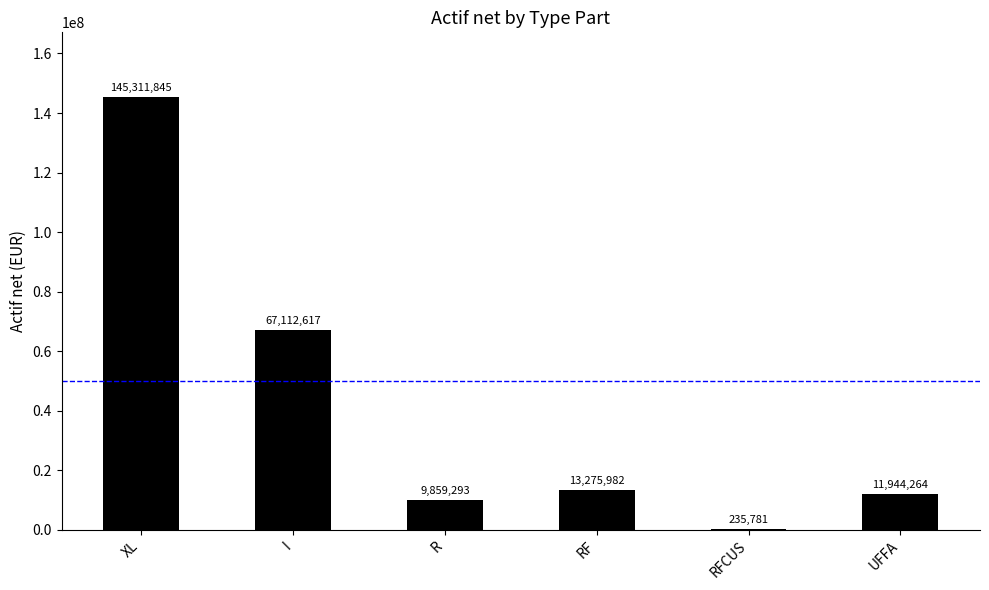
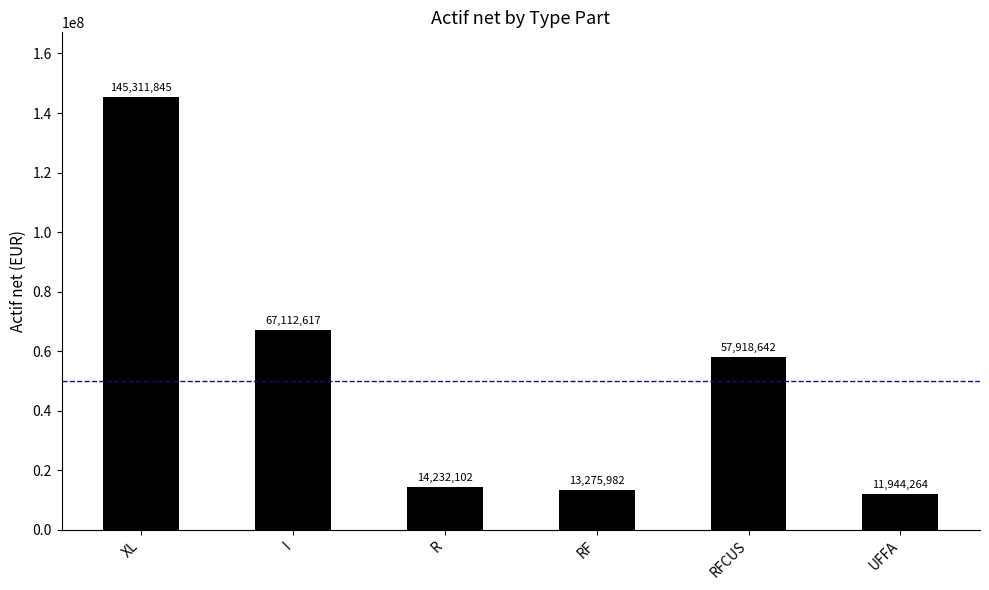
  {
    "XL": "145,311,845",
    "I": "67,112,617",
-   "R": "9,859,293",
+   "R": "14,232,102",
    "RF": "13,275,982",
-   "RFCUS": "235,781",
+   "RFCUS": "57,918,642",
    "UFFA": "11,944,264"
  }
